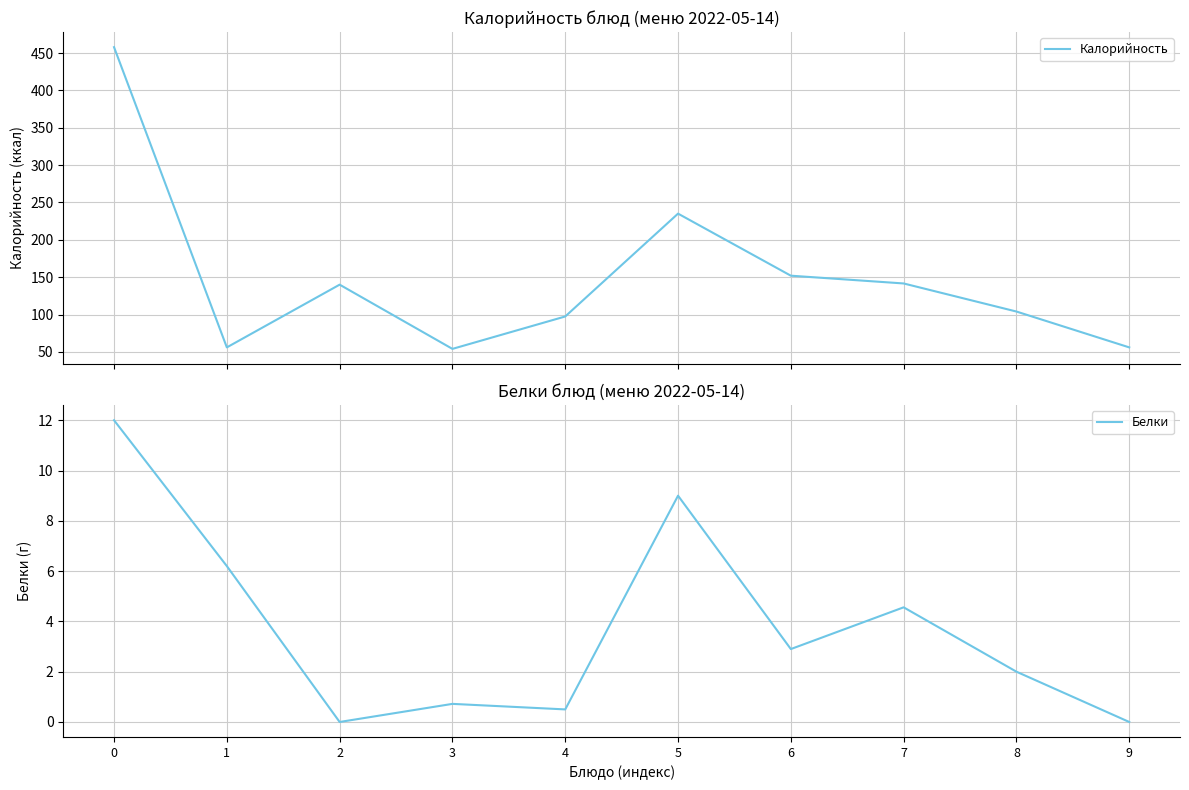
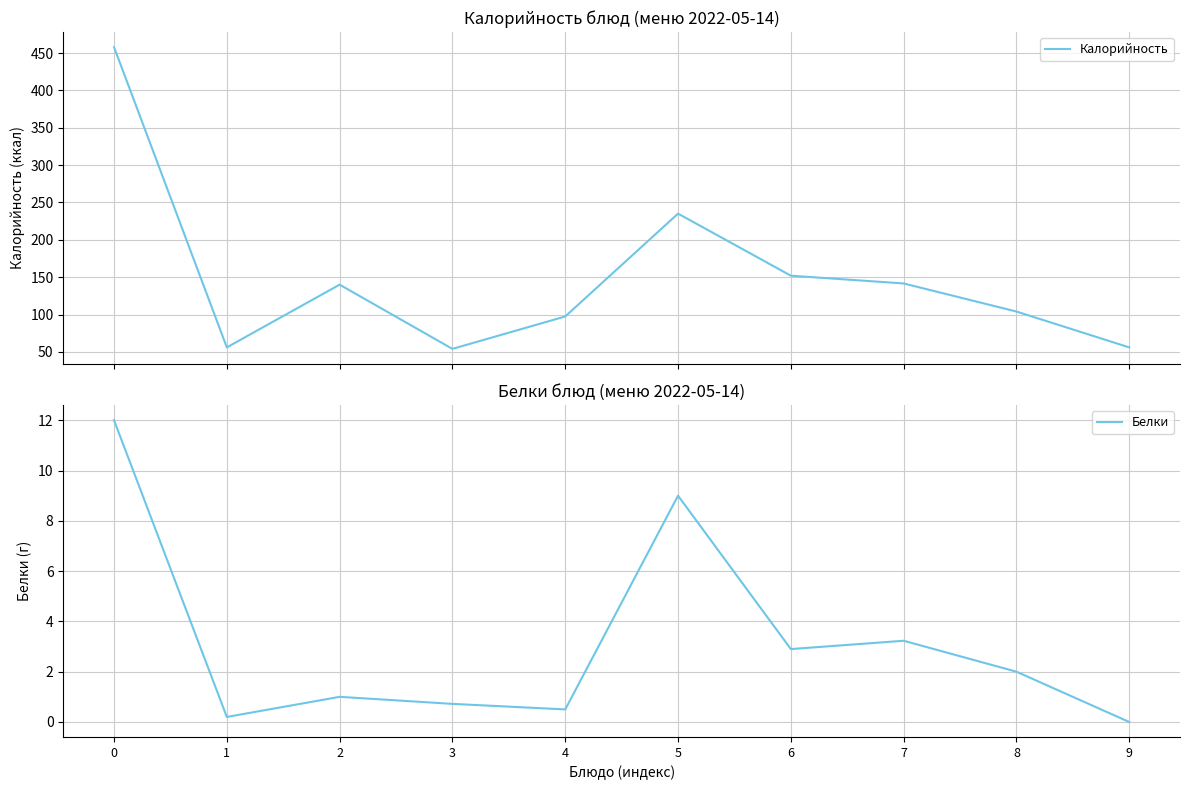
  {
    "Белки блюд (меню 2022-05-14)": {
      "0": 12.0,
-     "1": 6.2,
-     "2": 0,
+     "1": 0.2,
+     "2": 1,
      "3": 0.7,
      "4": 0.5,
      "5": 9.0,
      "6": 2.9,
-     "7": 4.6,
+     "7": 3.2,
      "8": 2.0,
      "9": 0.0
    }
  }
